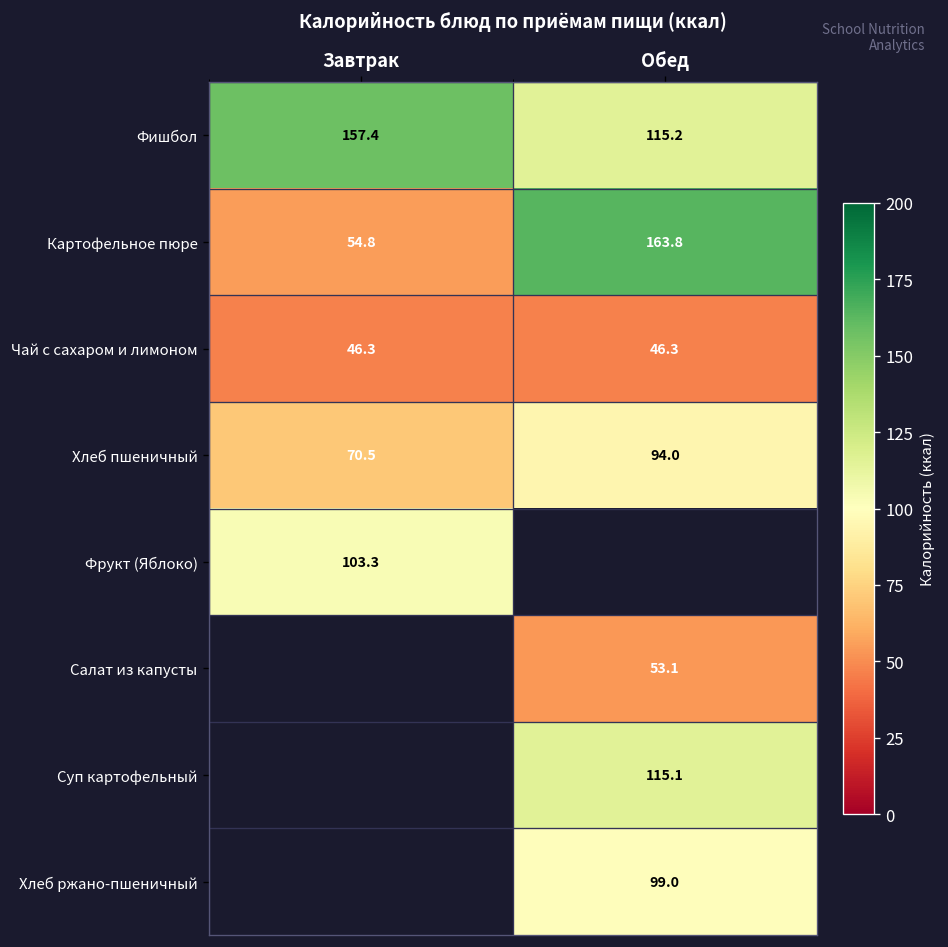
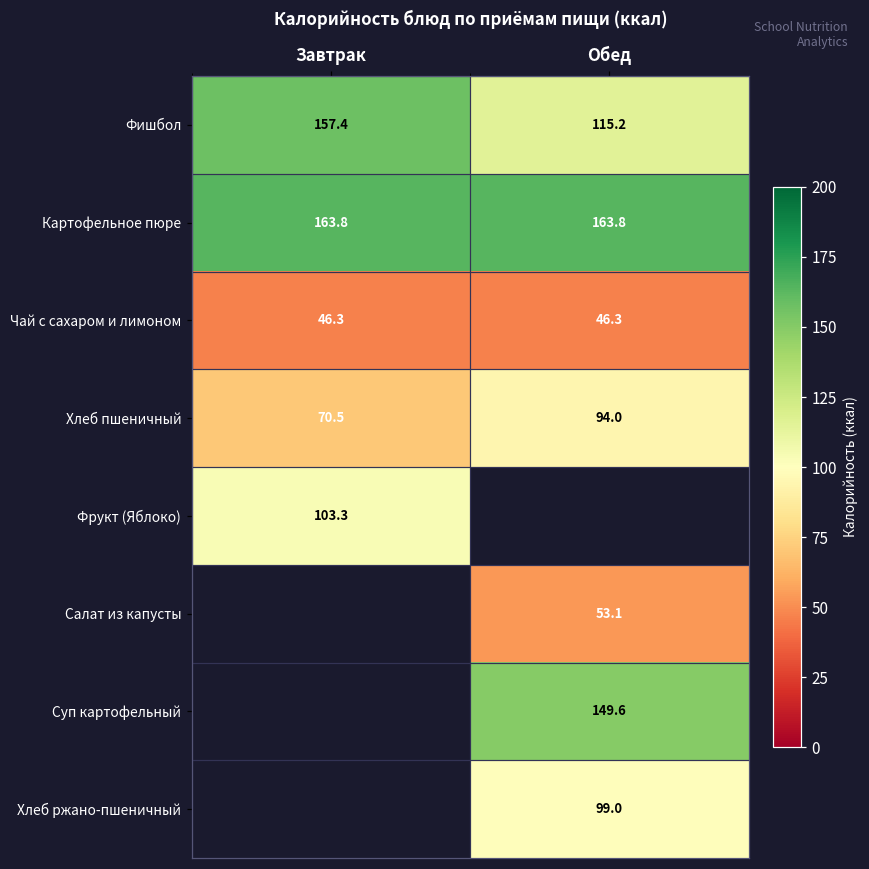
  {
    "Фишбол": {
      "Завтрак": 157.4,
      "Обед": 115.2
    },
    "Картофельное пюре": {
-     "Завтрак": 54.8,
+     "Завтрак": 163.8,
      "Обед": 163.8
    },
    "Чай с сахаром и лимоном": {
      "Завтрак": 46.3,
      "Обед": 46.3
    },
    "Хлеб пшеничный": {
      "Завтрак": 70.5,
      "Обед": 94.0
    },
    "Фрукт (Яблоко)": {
      "Завтрак": 103.3
    },
    "Салат из капусты": {
      "Обед": 53.1
    },
    "Суп картофельный": {
-     "Обед": 115.1
+     "Обед": 149.6
    },
    "Хлеб ржано-пшеничный": {
      "Обед": 99.0
    }
  }
